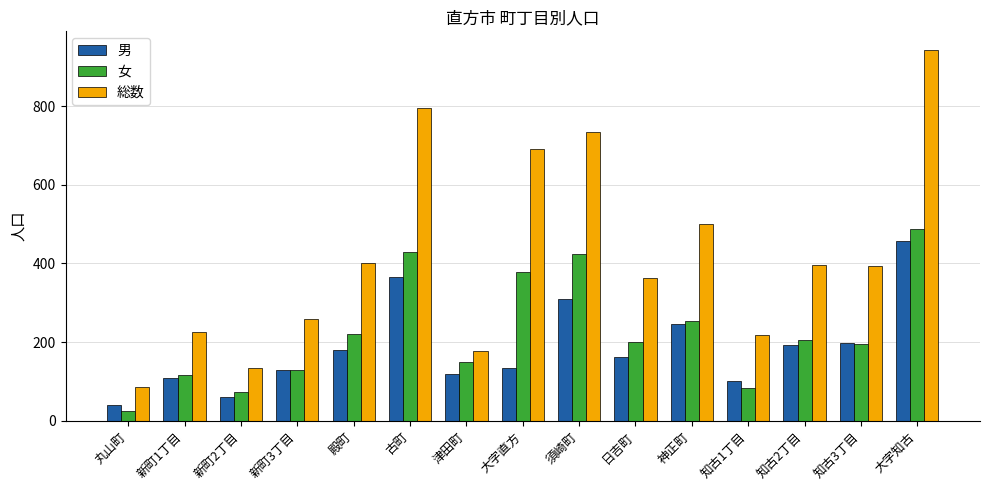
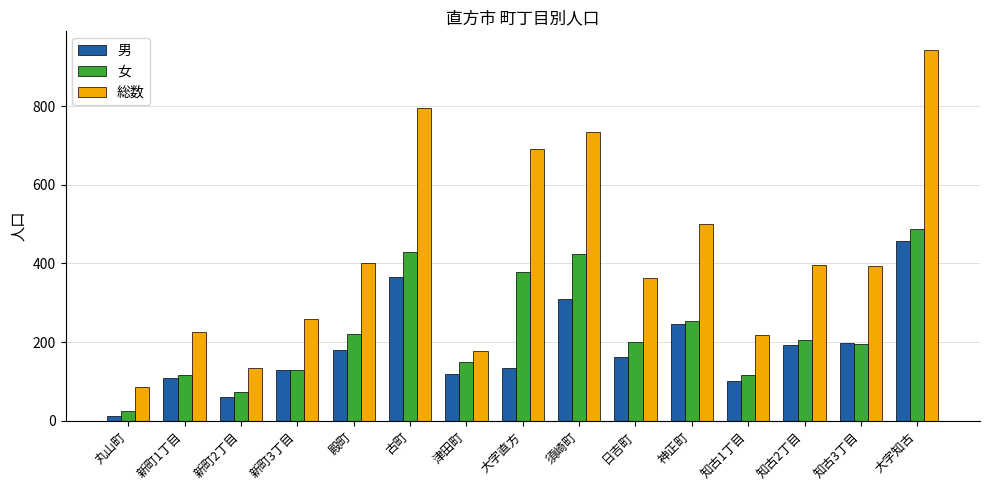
  {
    "男": {
-     "丸山町": 40,
+     "丸山町": 10,
      "新町1丁目": 110,
      "新町2丁目": 60,
      "新町3丁目": 130,
      "殿町": 180,
      "古町": 370,
      "津田町": 120,
      "大字直方": 140,
      "須崎町": 310,
      "日吉町": 160,
      "神正町": 250,
      "知古1丁目": 100,
      "知古2丁目": 190,
      "知古3丁目": 200,
      "大字知古": 460
    },
    "女": {
      "丸山町": 20,
      "新町1丁目": 120,
      "新町2丁目": 70,
      "新町3丁目": 130,
      "殿町": 220,
      "古町": 430,
      "津田町": 150,
      "大字直方": 380,
      "須崎町": 420,
      "日吉町": 200,
      "神正町": 250,
-     "知古1丁目": 80,
+     "知古1丁目": 120,
      "知古2丁目": 210,
      "知古3丁目": 200,
      "大字知古": 490
    },
    "総数": {
      "丸山町": 90,
      "新町1丁目": 230,
      "新町2丁目": 130,
      "新町3丁目": 260,
      "殿町": 400,
      "古町": 790,
      "津田町": 180,
      "大字直方": 690,
      "須崎町": 730,
      "日吉町": 360,
      "神正町": 500,
      "知古1丁目": 220,
      "知古2丁目": 400,
      "知古3丁目": 390,
      "大字知古": 940
    }
  }
